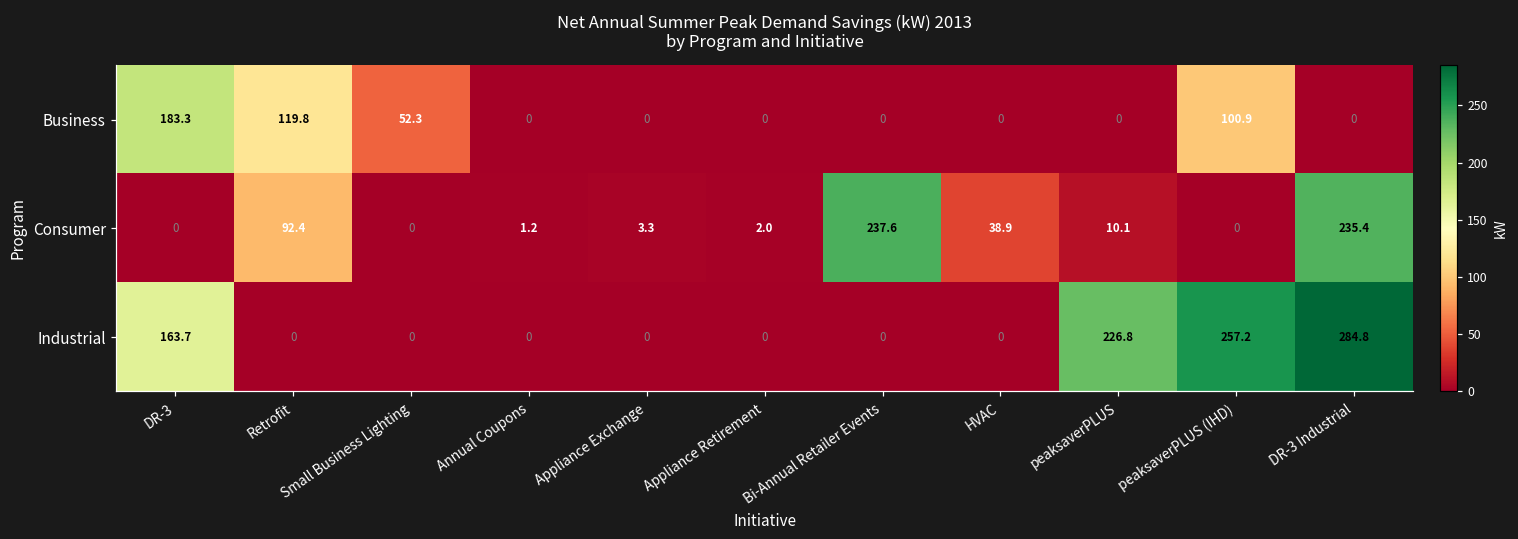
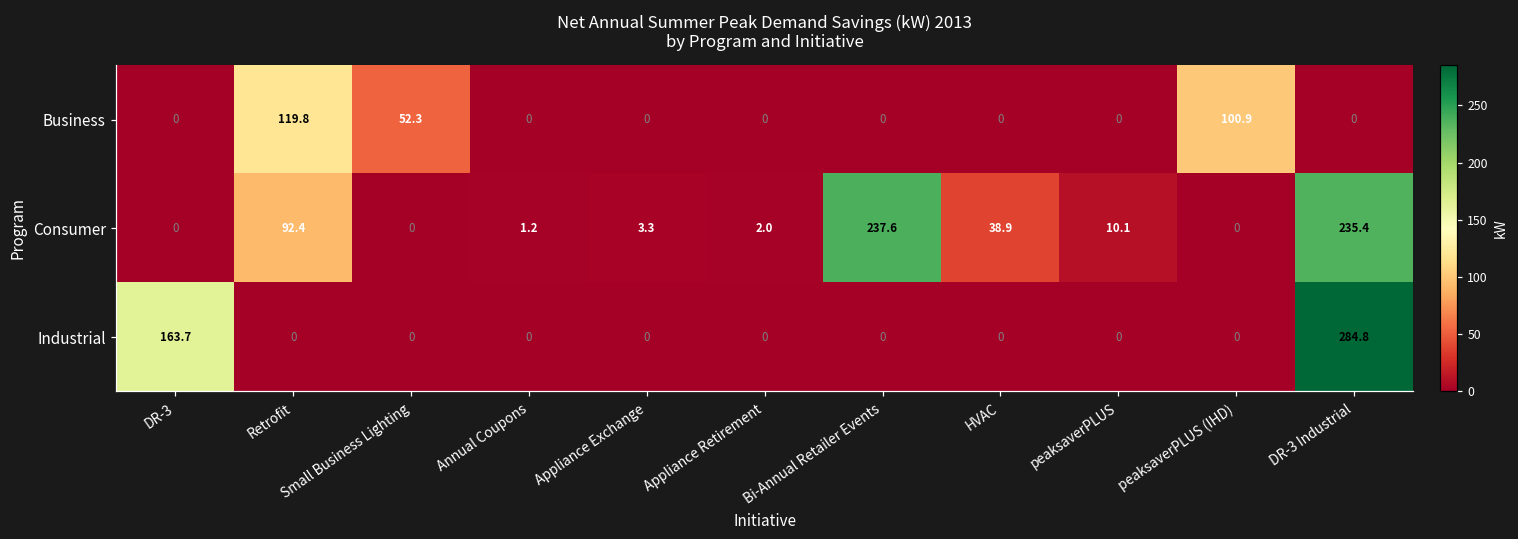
  {
    "Business": {
-     "DR-3": 183.3,
+     "DR-3": 0,
      "Retrofit": 119.8,
      "Small Business Lighting": 52.3,
      "Annual Coupons": 0,
      "Appliance Exchange": 0,
      "Appliance Retirement": 0,
      "Bi-Annual Retailer Events": 0,
      "HVAC": 0,
      "peaksaverPLUS": 0,
      "peaksaverPLUS (IHD)": 100.9,
      "DR-3 Industrial": 0
    },
    "Consumer": {
      "DR-3": 0,
      "Retrofit": 92.4,
      "Small Business Lighting": 0,
      "Annual Coupons": 1.2,
      "Appliance Exchange": 3.3,
      "Appliance Retirement": 2.0,
      "Bi-Annual Retailer Events": 237.6,
      "HVAC": 38.9,
      "peaksaverPLUS": 10.1,
      "peaksaverPLUS (IHD)": 0,
      "DR-3 Industrial": 235.4
    },
    "Industrial": {
      "DR-3": 163.7,
      "Retrofit": 0,
      "Small Business Lighting": 0,
      "Annual Coupons": 0,
      "Appliance Exchange": 0,
      "Appliance Retirement": 0,
      "Bi-Annual Retailer Events": 0,
      "HVAC": 0,
-     "peaksaverPLUS": 226.8,
-     "peaksaverPLUS (IHD)": 257.2,
+     "peaksaverPLUS": 0,
+     "peaksaverPLUS (IHD)": 0,
      "DR-3 Industrial": 284.8
    }
  }
